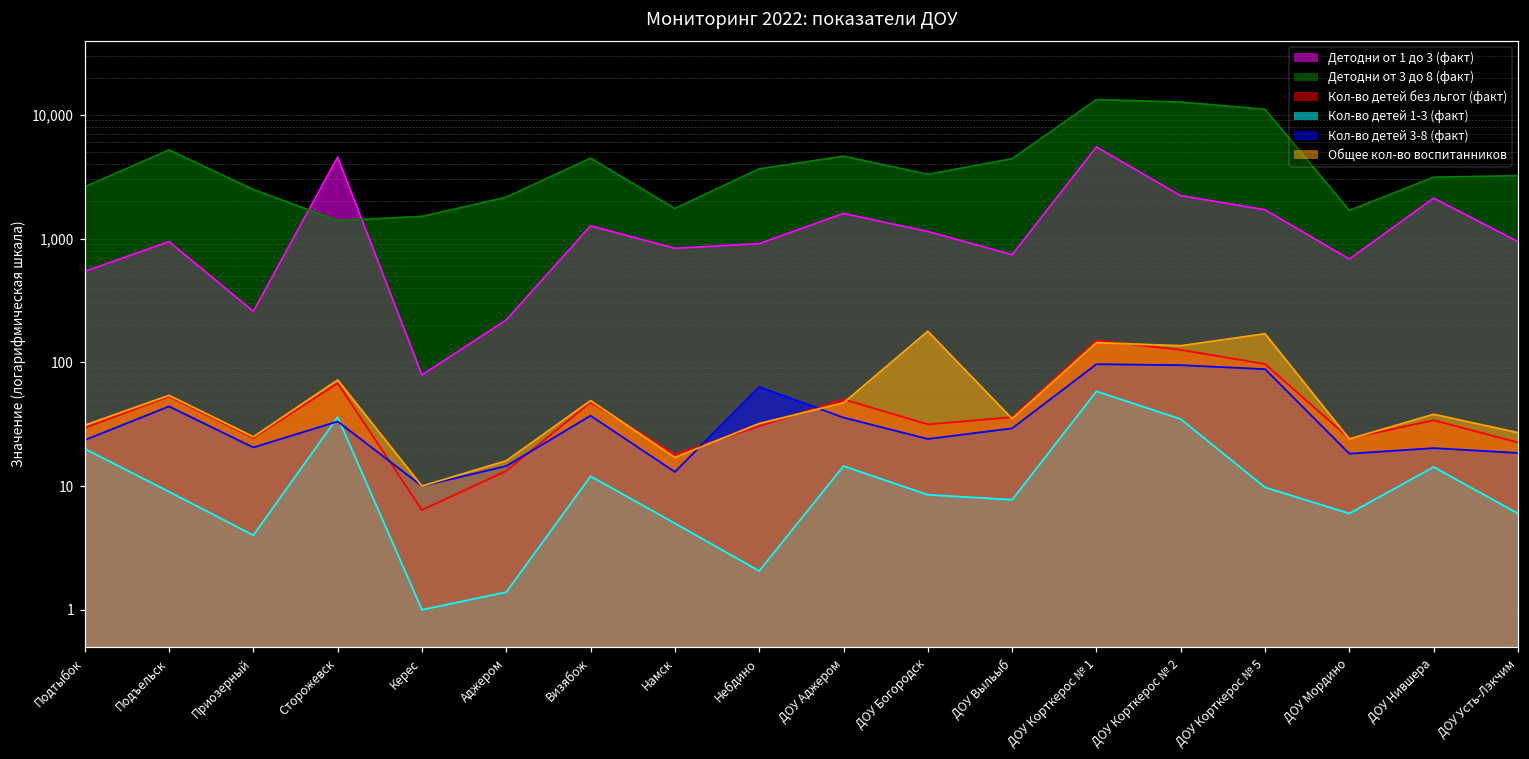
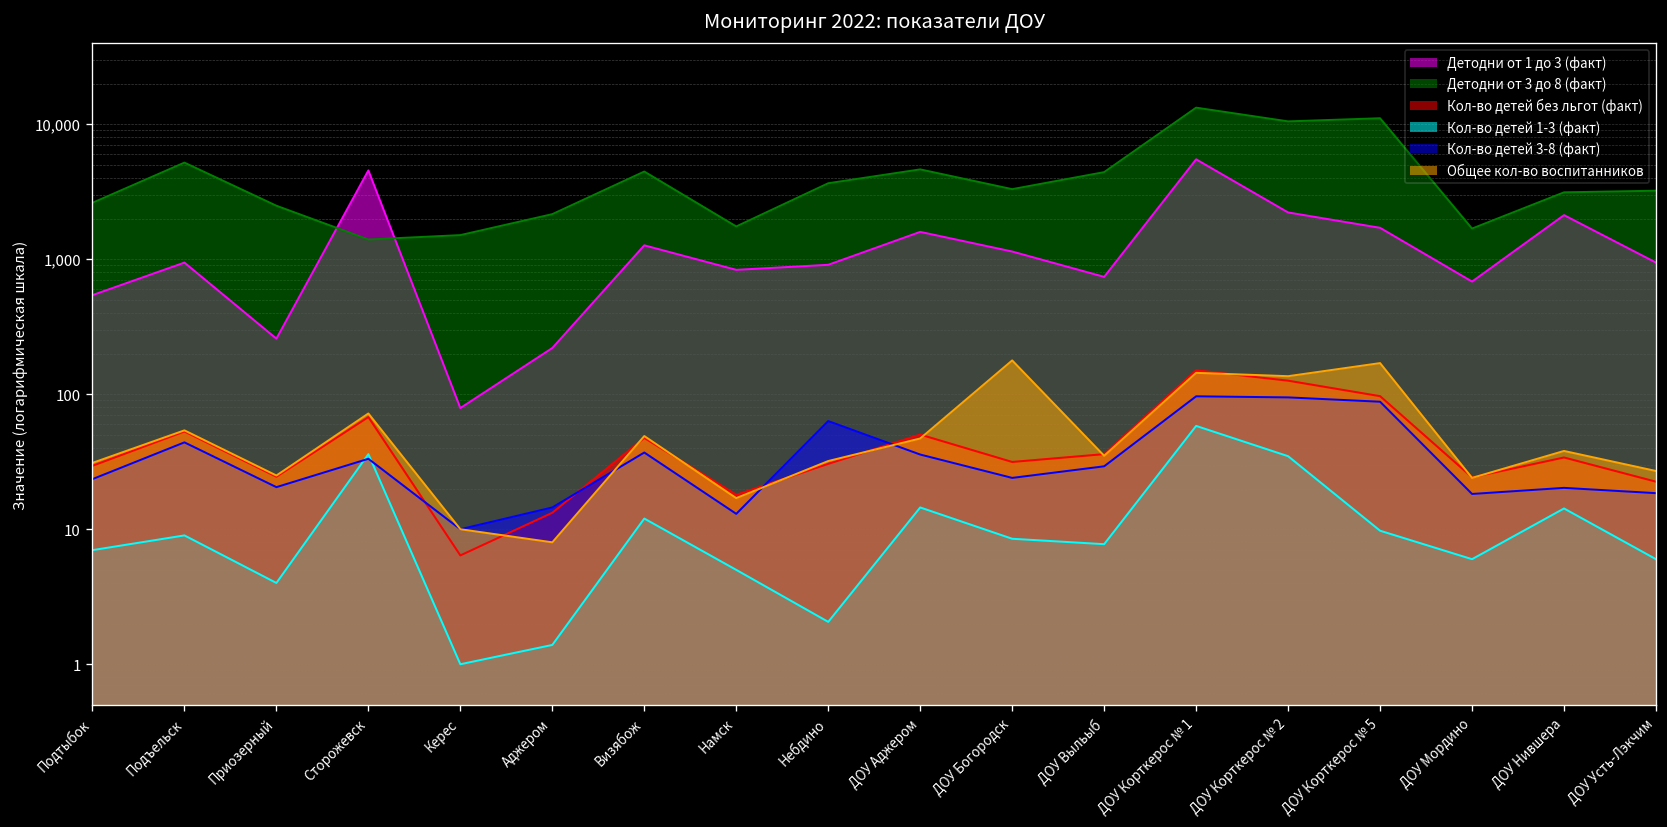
  {
    "Детодни от 1 до 3 (факт)": {
      "Подтыбок": "500",
      "Подъельск": "900",
      "Приозерный": "260",
      "Сторожевск": "4,500",
      "Керес": "80",
      "Аджером": "220",
      "Визябож": "1,300",
      "Намск": "800",
      "Небдино": "900",
      "ДОУ Аджером": "1,600",
      "ДОУ Богородск": "1,100",
      "ДОУ Выльыб": "700",
      "ДОУ Корткерос № 1": "5,000",
      "ДОУ Корткерос № 2": "2,200",
      "ДОУ Корткерос № 5": "1,700",
      "ДОУ Мордино": "700",
      "ДОУ Нившера": "2,100",
      "ДОУ Усть-Лэкчим": "900"
    },
    "Детодни от 3 до 8 (факт)": {
      "Подтыбок": "2,600",
      "Подъельск": "5,000",
      "Приозерный": "2,500",
      "Сторожевск": "1,400",
      "Керес": "1,500",
      "Аджером": "2,200",
      "Визябож": "4,500",
      "Намск": "1,700",
      "Небдино": "3,700",
      "ДОУ Аджером": "4,600",
      "ДОУ Богородск": "3,300",
      "ДОУ Выльыб": "4,400",
      "ДОУ Корткерос № 1": "13,000",
-     "ДОУ Корткерос № 2": "13,000",
+     "ДОУ Корткерос № 2": "10,000",
      "ДОУ Корткерос № 5": "11,000",
      "ДОУ Мордино": "1,700",
      "ДОУ Нившера": "3,100",
      "ДОУ Усть-Лэкчим": "3,200"
    },
    "Кол-во детей без льгот (факт)": {
      "Сторожевск": "70",
      "Керес": "6",
      "Аджером": "13",
      "Намск": "18",
      "ДОУ Аджером": "50",
      "ДОУ Богородск": "32",
      "ДОУ Корткерос № 2": "130",
      "ДОУ Корткерос № 5": "100",
      "ДОУ Нившера": "34",
      "ДОУ Усть-Лэкчим": "23"
    },
    "Кол-во детей 1-3 (факт)": {
-     "Подтыбок": "20",
+     "Подтыбок": "7",
      "Подъельск": "9",
      "Приозерный": "4",
      "Сторожевск": "36",
      "Керес": "1",
      "Аджером": "1.4",
      "Визябож": "12",
      "Намск": "5",
      "Небдино": "2",
      "ДОУ Аджером": "15",
      "ДОУ Богородск": "9",
      "ДОУ Выльыб": "8",
      "ДОУ Корткерос № 1": "60",
      "ДОУ Корткерос № 2": "35",
      "ДОУ Корткерос № 5": "10",
      "ДОУ Мордино": "6",
      "ДОУ Нившера": "14",
      "ДОУ Усть-Лэкчим": "6"
    },
    "Кол-во детей 3-8 (факт)": {
      "Подтыбок": "24",
      "Подъельск": "44",
      "Приозерный": "21",
      "Сторожевск": "33",
      "Аджером": "15",
      "Визябож": "37",
      "Намск": "13",
      "Небдино": "60",
      "ДОУ Аджером": "36",
      "ДОУ Богородск": "24",
      "ДОУ Выльыб": "29",
      "ДОУ Корткерос № 1": "100",
      "ДОУ Корткерос № 2": "90",
      "ДОУ Корткерос № 5": "90",
      "ДОУ Мордино": "18",
      "ДОУ Нившера": "20",
      "ДОУ Усть-Лэкчим": "19"
    },
    "Общее кол-во воспитанников": {
      "Сторожевск": "70",
-     "Аджером": "16",
+     "Аджером": "8",
      "Намск": "17",
      "ДОУ Аджером": "47",
      "ДОУ Богородск": "180",
      "ДОУ Корткерос № 2": "140",
      "ДОУ Корткерос № 5": "170",
      "ДОУ Нившера": "38",
      "ДОУ Усть-Лэкчим": "27"
    }
  }
